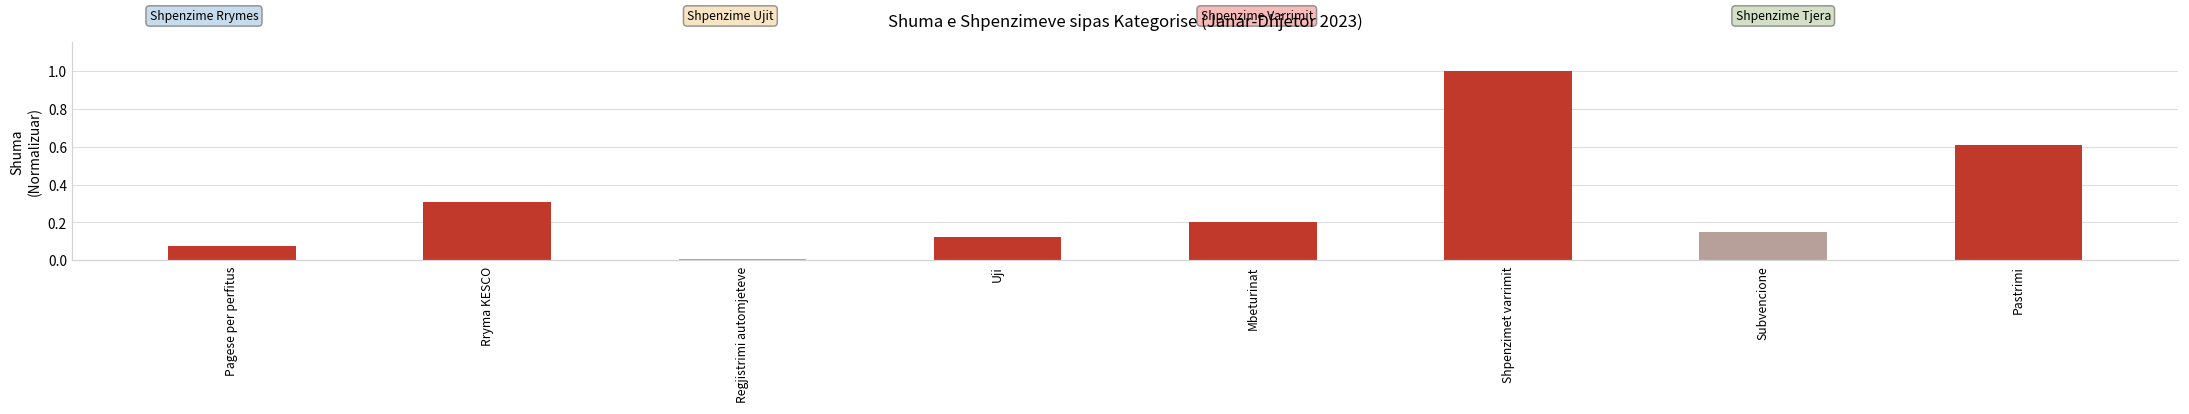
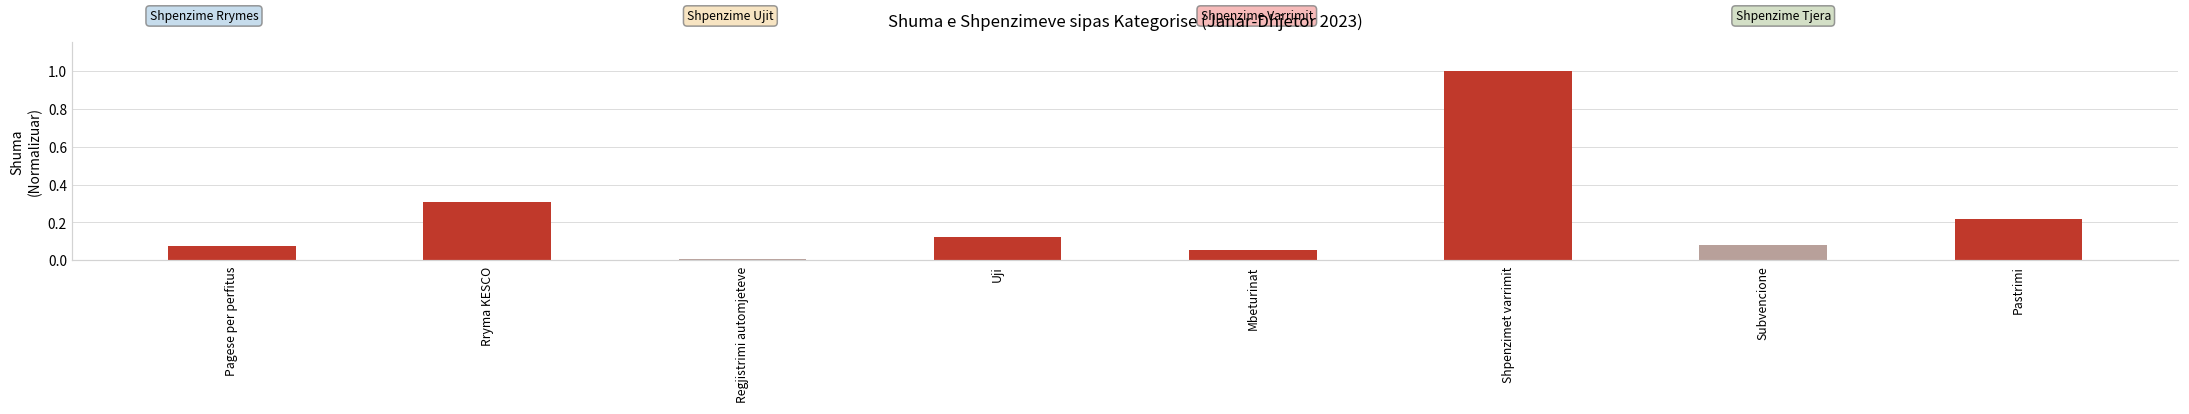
  {
    "Pagese per perfitus": 0.08,
    "Rryma KESCO": 0.31,
    "Uji": 0.12,
-   "Mbeturinat": 0.20,
+   "Mbeturinat": 0.06,
    "Shpenzimet varrimit": 1.00,
-   "Subvencione": 0.15,
-   "Pastrimi": 0.61
+   "Subvencione": 0.08,
+   "Pastrimi": 0.22
  }
